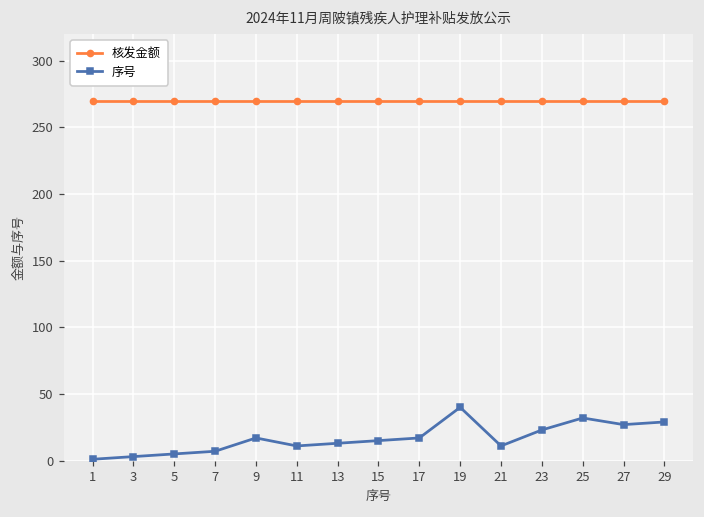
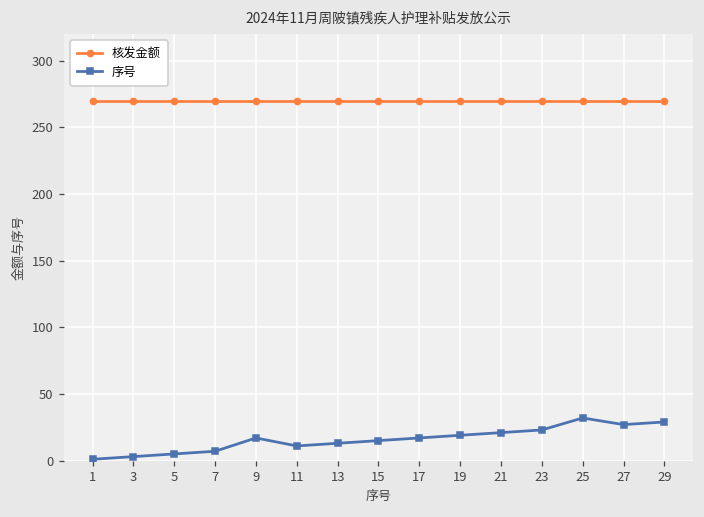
  {
    "核发金额": {
      "1": 270,
      "3": 270,
      "5": 270,
      "7": 270,
      "9": 270,
      "11": 270,
      "13": 270,
      "15": 270,
      "17": 270,
      "19": 270,
      "21": 270,
      "23": 270,
      "25": 270,
      "27": 270,
      "29": 270
    },
    "序号": {
      "1": 1,
      "3": 3,
      "5": 5,
      "7": 7,
      "9": 17,
      "11": 11,
      "13": 13,
      "15": 15,
      "17": 17,
-     "19": 40,
-     "21": 11,
+     "19": 19,
+     "21": 21,
      "23": 23,
      "25": 32,
      "27": 27,
      "29": 29
    }
  }
